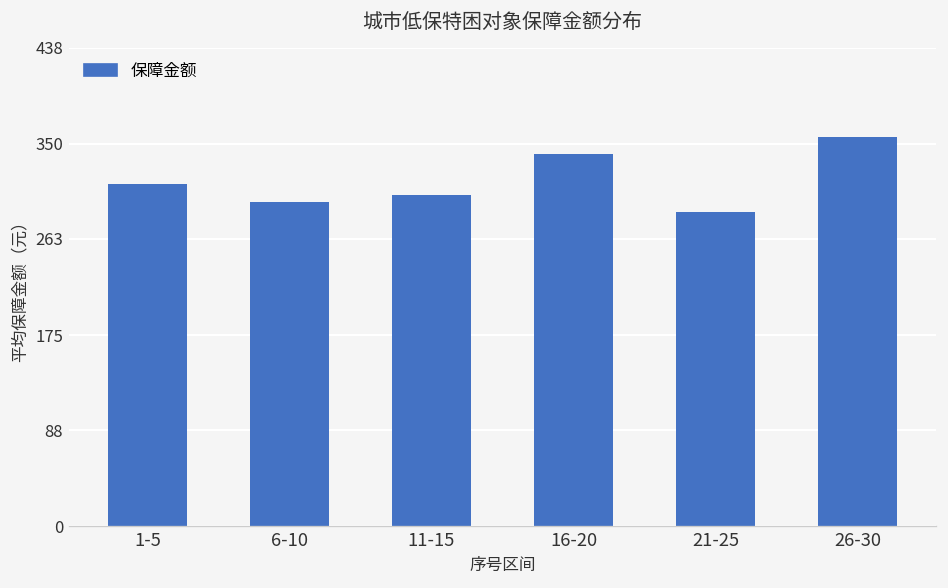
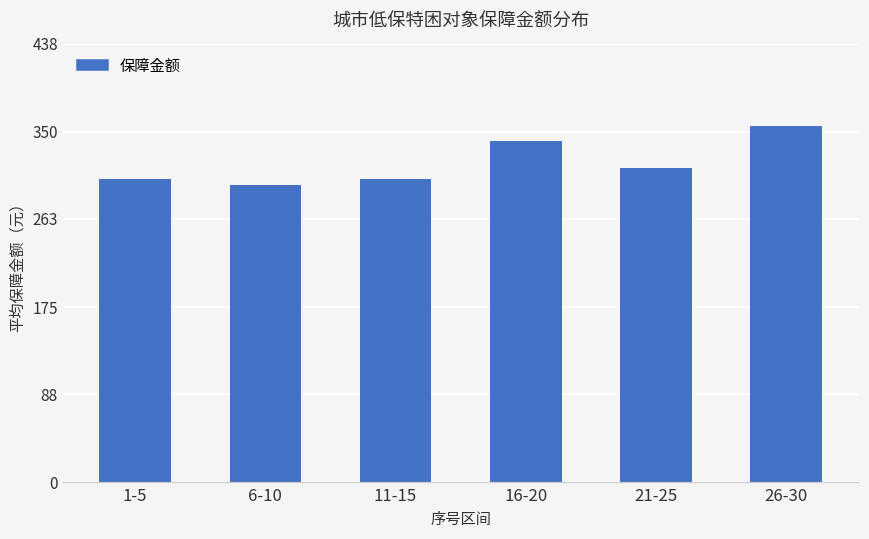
  {
-   "1-5": 310,
+   "1-5": 300,
    "6-10": 300,
    "11-15": 300,
    "16-20": 340,
-   "21-25": 290,
+   "21-25": 310,
    "26-30": 360
  }
